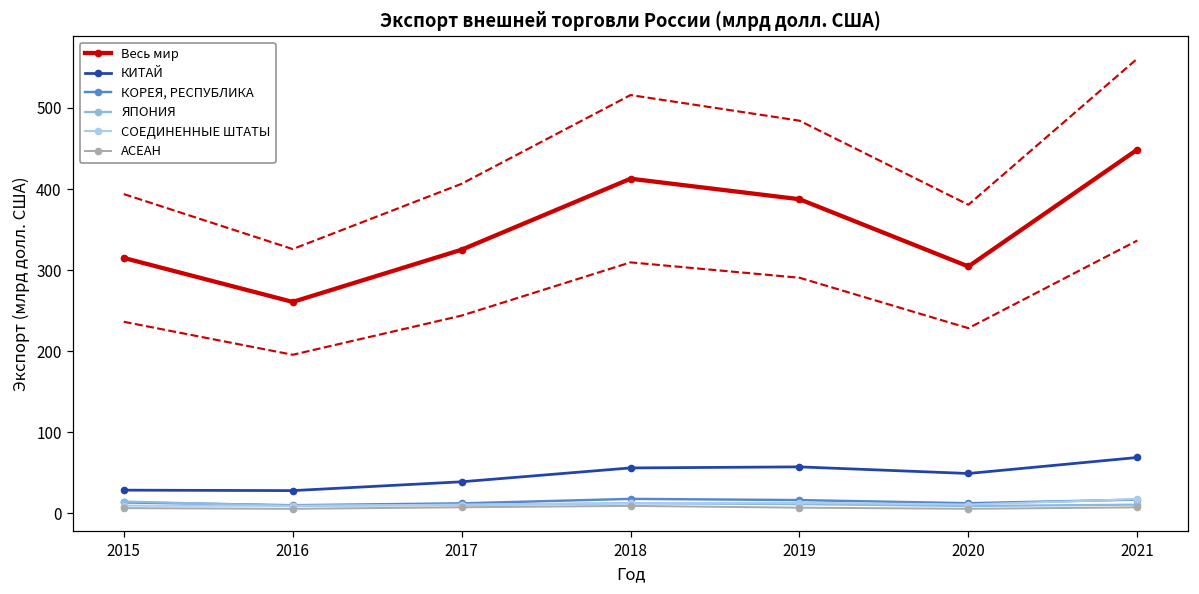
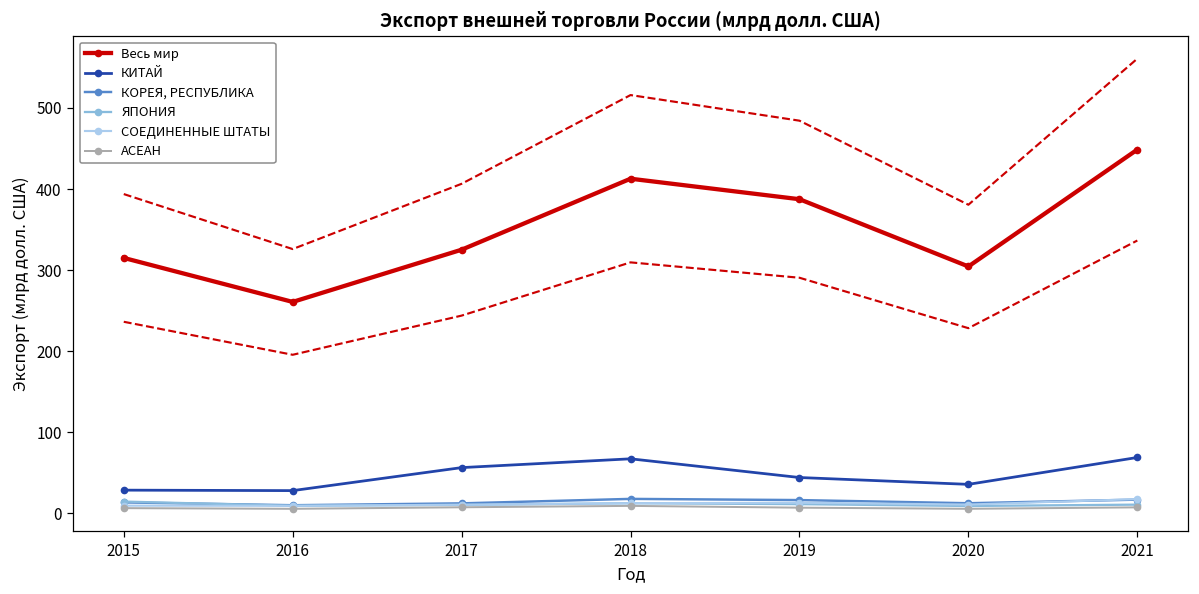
  {
    "КИТАЙ": {
      "2015": 30,
      "2016": 30,
-     "2017": 40,
-     "2018": 60,
-     "2019": 60,
-     "2020": 50,
+     "2017": 60,
+     "2018": 70,
+     "2019": 40,
+     "2020": 40,
      "2021": 70
    },
    "КОРЕЯ, РЕСПУБЛИКА": {
      "2018": 20
    },
    "АСЕАН": {
      "2016": 10,
      "2019": 10,
      "2020": 10
    }
  }
